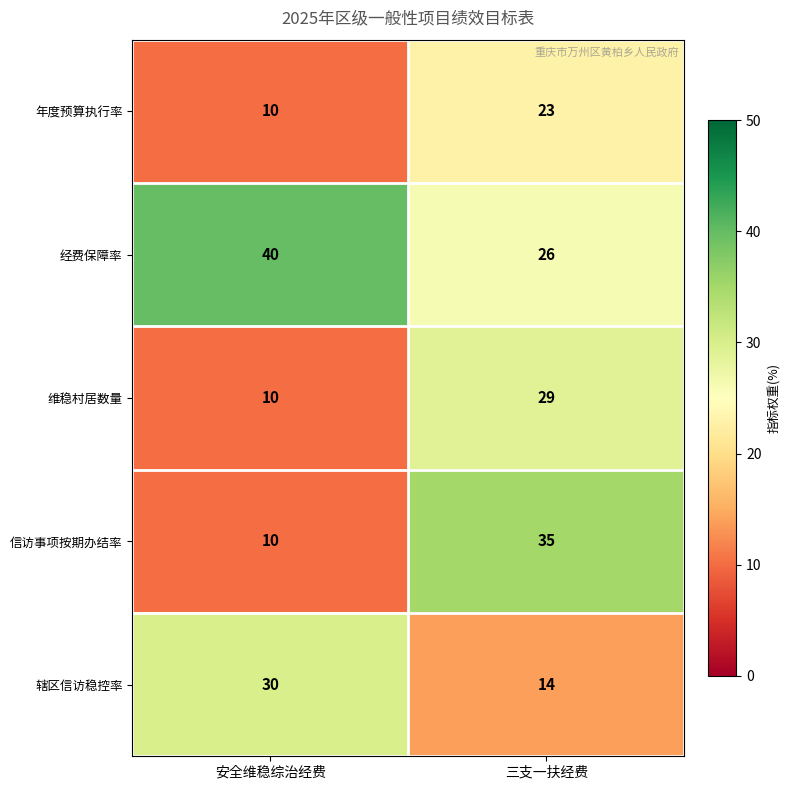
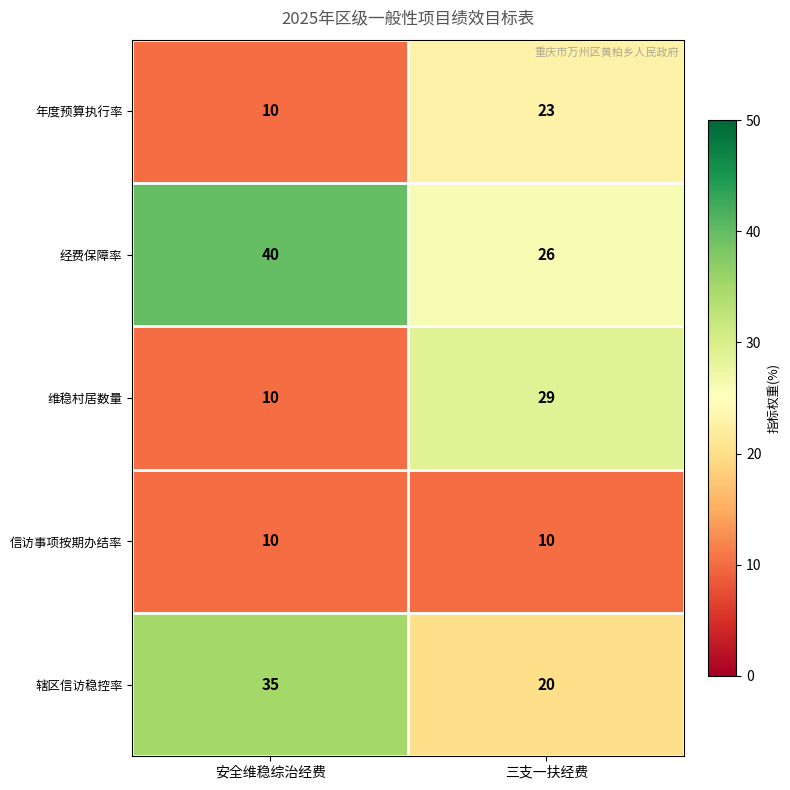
  {
    "年度预算执行率": {
      "安全维稳综治经费": 10
    },
    "经费保障率": {
      "安全维稳综治经费": 40,
      "三支一扶经费": 26
    },
    "维稳村居数量": {
      "安全维稳综治经费": 10,
      "三支一扶经费": 29
    },
    "信访事项按期办结率": {
      "安全维稳综治经费": 10,
-     "三支一扶经费": 35
+     "三支一扶经费": 10
    },
    "辖区信访稳控率": {
-     "安全维稳综治经费": 30,
-     "三支一扶经费": 14
+     "安全维稳综治经费": 35,
+     "三支一扶经费": 20
    }
  }
